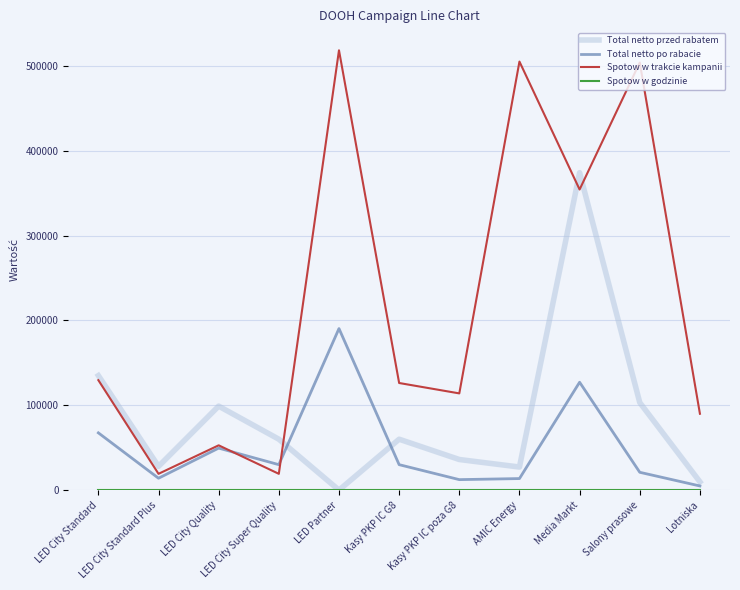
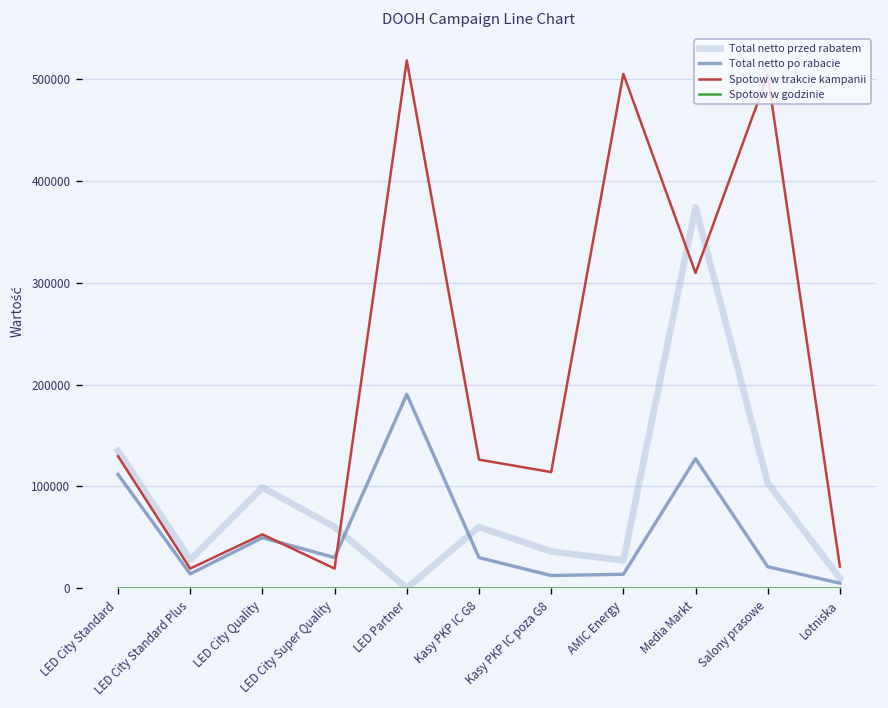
  {
    "Total netto przed rabatem": {
      "LED City Standard": 140000,
      "LED City Standard Plus": 30000,
      "LED City Quality": 100000,
      "LED City Super Quality": 60000,
      "Kasy PKP IC G8": 60000,
      "Kasy PKP IC poza G8": 40000,
      "AMIC Energy": 30000,
      "Media Markt": 370000,
      "Salony prasowe": 100000,
      "Lotniska": 10000
    },
    "Total netto po rabacie": {
-     "LED City Standard": 70000,
+     "LED City Standard": 110000,
      "LED City Standard Plus": 10000,
      "LED City Quality": 50000,
      "LED City Super Quality": 30000,
      "LED Partner": 190000,
      "Kasy PKP IC G8": 30000,
      "Kasy PKP IC poza G8": 10000,
      "AMIC Energy": 10000,
      "Media Markt": 130000,
      "Salony prasowe": 20000,
      "Lotniska": 0
    },
    "Spotow w trakcie kampanii": {
      "LED City Standard": 130000,
      "LED City Standard Plus": 20000,
      "LED City Quality": 50000,
      "LED City Super Quality": 20000,
      "LED Partner": 520000,
      "Kasy PKP IC G8": 130000,
      "Kasy PKP IC poza G8": 110000,
      "AMIC Energy": 510000,
-     "Media Markt": 350000,
-     "Lotniska": 90000
+     "Media Markt": 310000,
+     "Lotniska": 20000
    },
    "Spotow w godzinie": {
      "LED City Standard": 0,
      "LED City Standard Plus": 0,
      "LED City Quality": 0,
      "LED City Super Quality": 0,
      "Kasy PKP IC G8": 0,
      "Kasy PKP IC poza G8": 0,
      "AMIC Energy": 0,
      "Media Markt": 0,
      "Salony prasowe": 0,
      "Lotniska": 0
    }
  }
